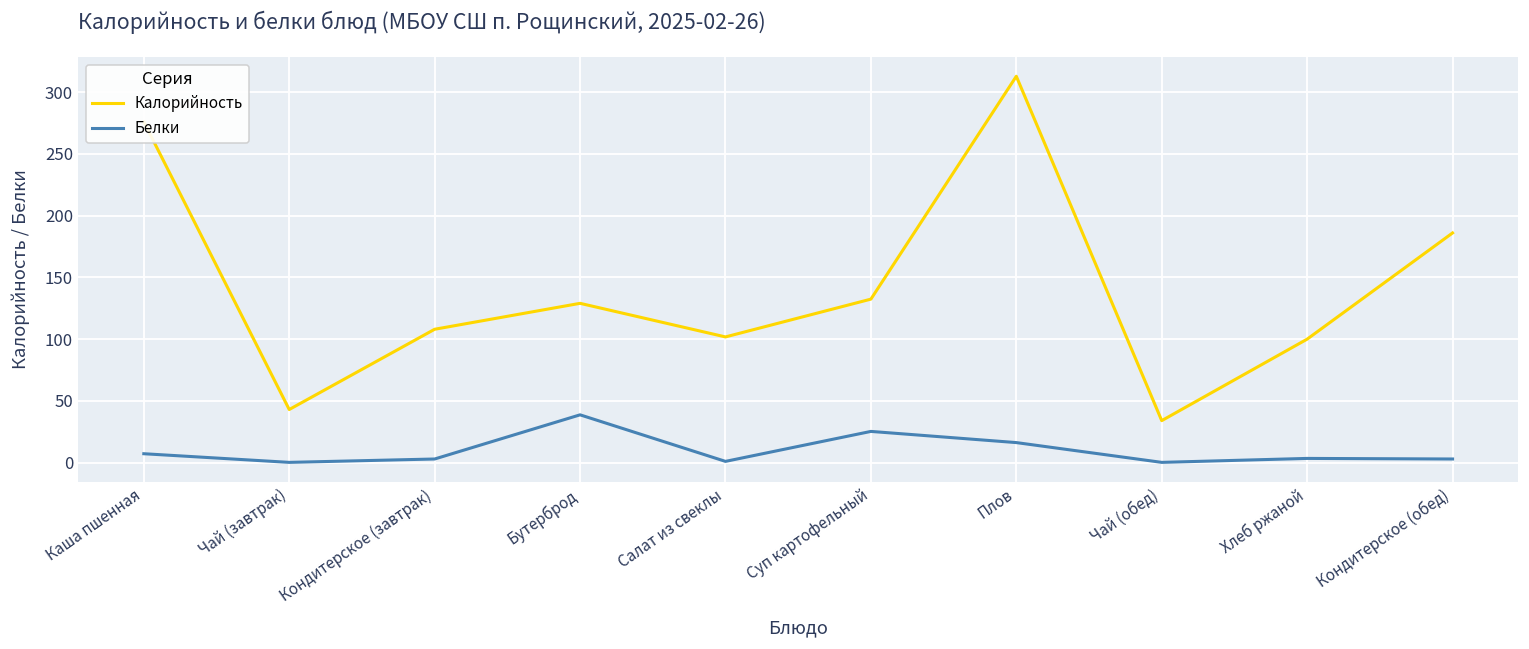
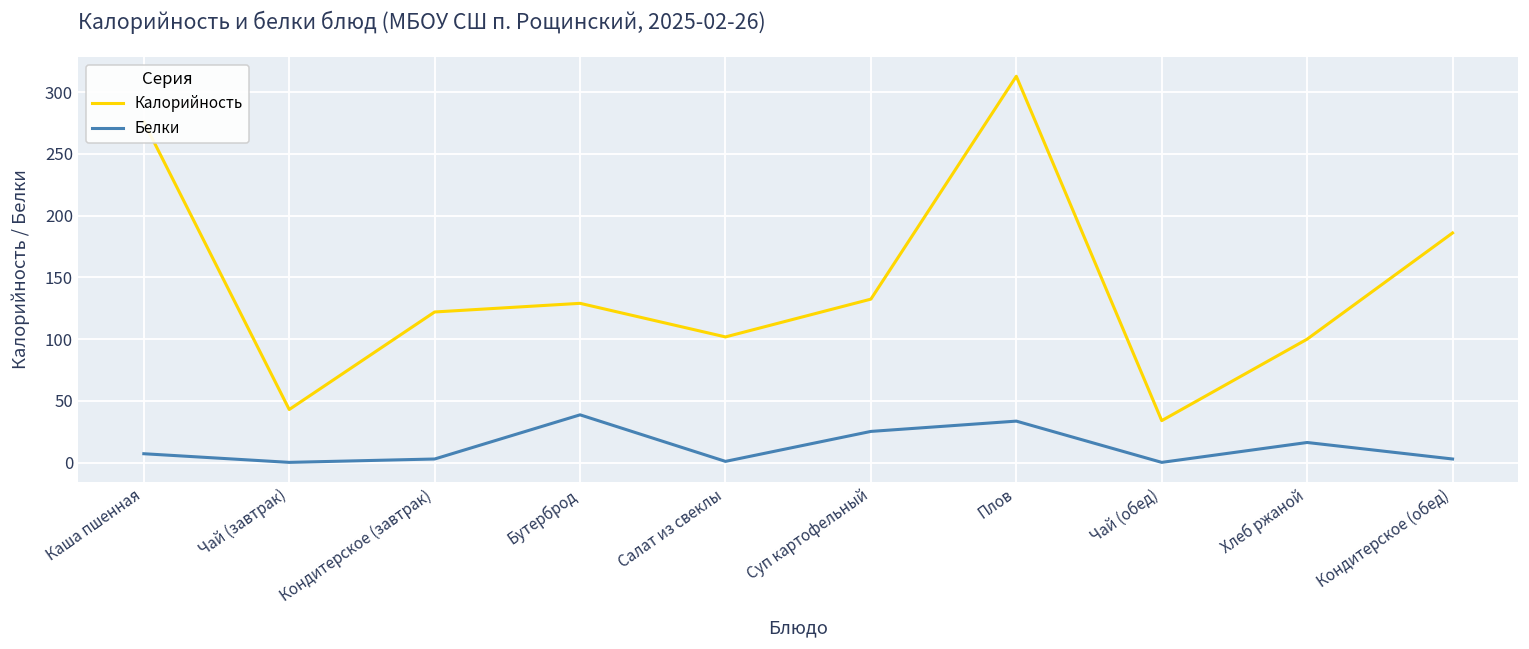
  {
    "Калорийность": {
      "Чай (завтрак)": 43,
-     "Кондитерское (завтрак)": 108,
+     "Кондитерское (завтрак)": 122,
      "Бутерброд": 129,
      "Салат из свеклы": 102,
      "Суп картофельный": 132,
      "Плов": 313,
      "Чай (обед)": 34,
      "Хлеб ржаной": 100,
      "Кондитерское (обед)": 186
    },
    "Белки": {
      "Каша пшенная": 7,
      "Чай (завтрак)": 0,
      "Кондитерское (завтрак)": 3,
      "Бутерброд": 39,
      "Салат из свеклы": 1,
      "Суп картофельный": 25,
-     "Плов": 16,
+     "Плов": 34,
      "Чай (обед)": 0,
-     "Хлеб ржаной": 3,
+     "Хлеб ржаной": 16,
      "Кондитерское (обед)": 3
    }
  }
